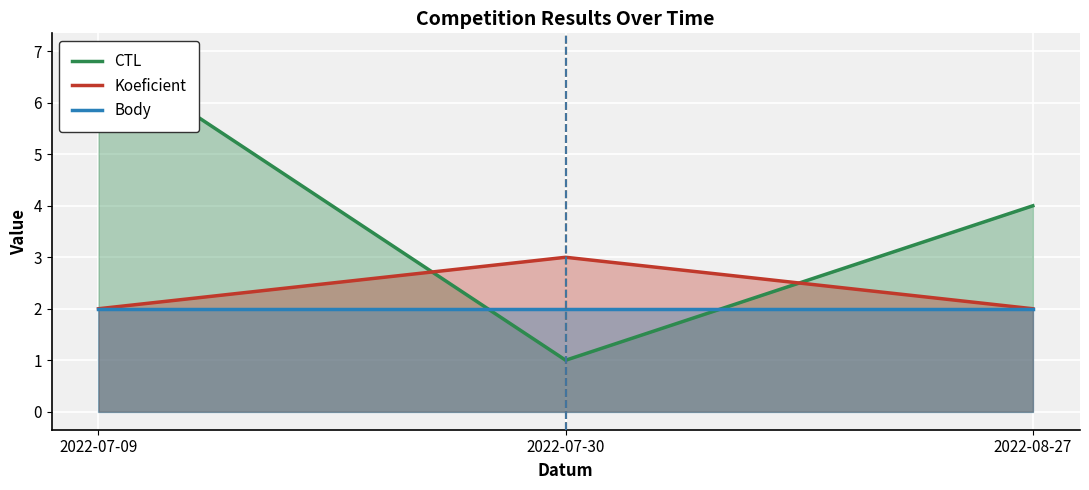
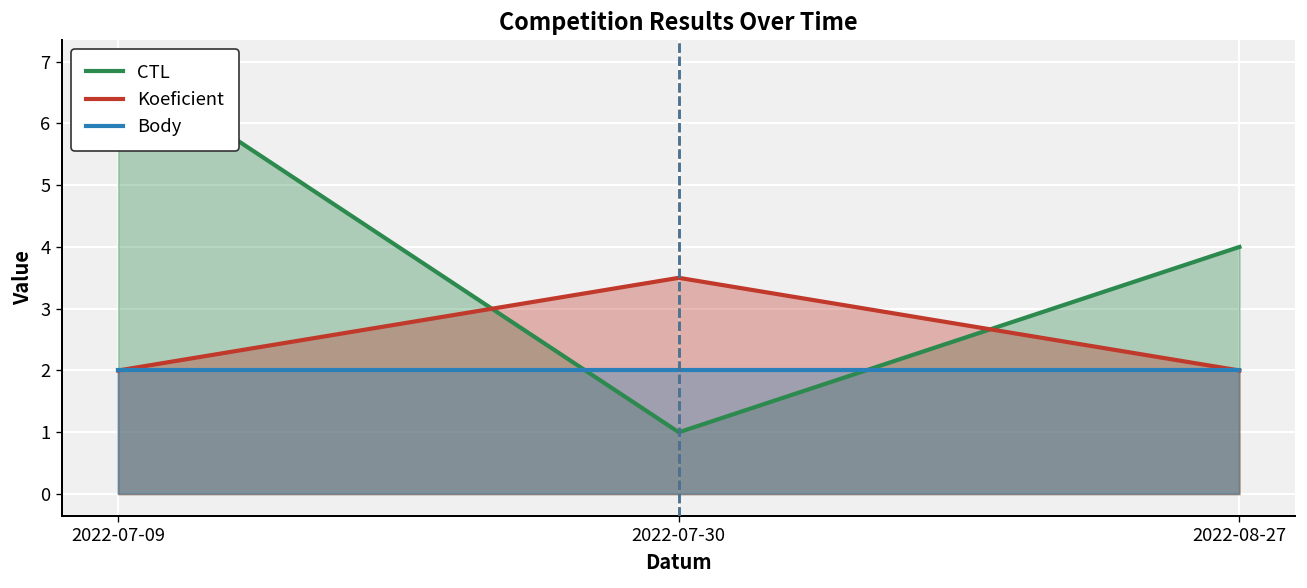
  {
    "CTL": {
      "2022-07-30": 1.0,
      "2022-08-27": 4.0
    },
    "Koeficient": {
-     "2022-07-30": 3.0
+     "2022-07-30": 3.5
    },
    "Body": {
      "2022-07-30": 2.0
    }
  }
